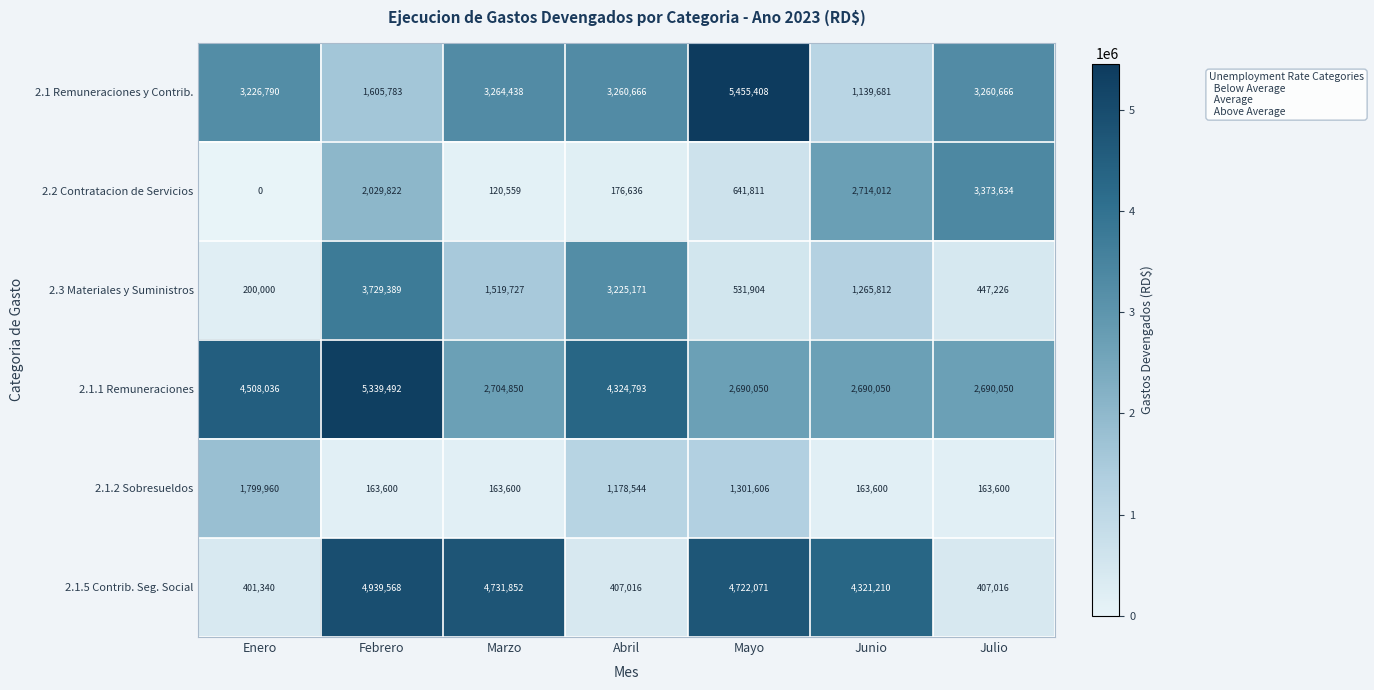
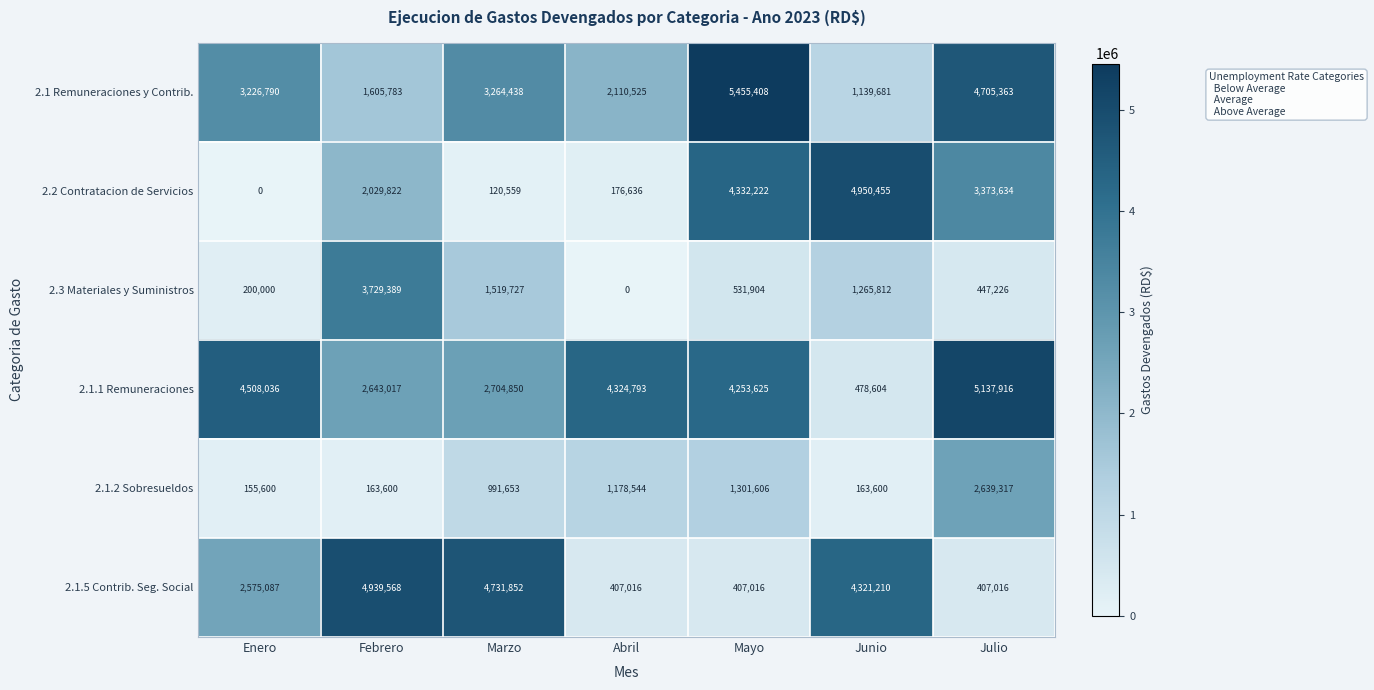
  {
    "2.1 Remuneraciones y Contrib.": {
      "Enero": "3,226,790",
      "Febrero": "1,605,783",
      "Marzo": "3,264,438",
-     "Abril": "3,260,666",
+     "Abril": "2,110,525",
      "Mayo": "5,455,408",
      "Junio": "1,139,681",
-     "Julio": "3,260,666"
+     "Julio": "4,705,363"
    },
    "2.2 Contratacion de Servicios": {
      "Enero": "0",
      "Febrero": "2,029,822",
      "Marzo": "120,559",
      "Abril": "176,636",
-     "Mayo": "641,811",
-     "Junio": "2,714,012",
+     "Mayo": "4,332,222",
+     "Junio": "4,950,455",
      "Julio": "3,373,634"
    },
    "2.3 Materiales y Suministros": {
      "Enero": "200,000",
      "Febrero": "3,729,389",
      "Marzo": "1,519,727",
-     "Abril": "3,225,171",
+     "Abril": "0",
      "Mayo": "531,904",
      "Junio": "1,265,812",
      "Julio": "447,226"
    },
    "2.1.1 Remuneraciones": {
      "Enero": "4,508,036",
-     "Febrero": "5,339,492",
+     "Febrero": "2,643,017",
      "Marzo": "2,704,850",
      "Abril": "4,324,793",
-     "Mayo": "2,690,050",
-     "Junio": "2,690,050",
-     "Julio": "2,690,050"
+     "Mayo": "4,253,625",
+     "Junio": "478,604",
+     "Julio": "5,137,916"
    },
    "2.1.2 Sobresueldos": {
-     "Enero": "1,799,960",
+     "Enero": "155,600",
      "Febrero": "163,600",
-     "Marzo": "163,600",
+     "Marzo": "991,653",
      "Abril": "1,178,544",
      "Mayo": "1,301,606",
      "Junio": "163,600",
-     "Julio": "163,600"
+     "Julio": "2,639,317"
    },
    "2.1.5 Contrib. Seg. Social": {
-     "Enero": "401,340",
+     "Enero": "2,575,087",
      "Febrero": "4,939,568",
      "Marzo": "4,731,852",
      "Abril": "407,016",
-     "Mayo": "4,722,071",
+     "Mayo": "407,016",
      "Junio": "4,321,210",
      "Julio": "407,016"
    }
  }
